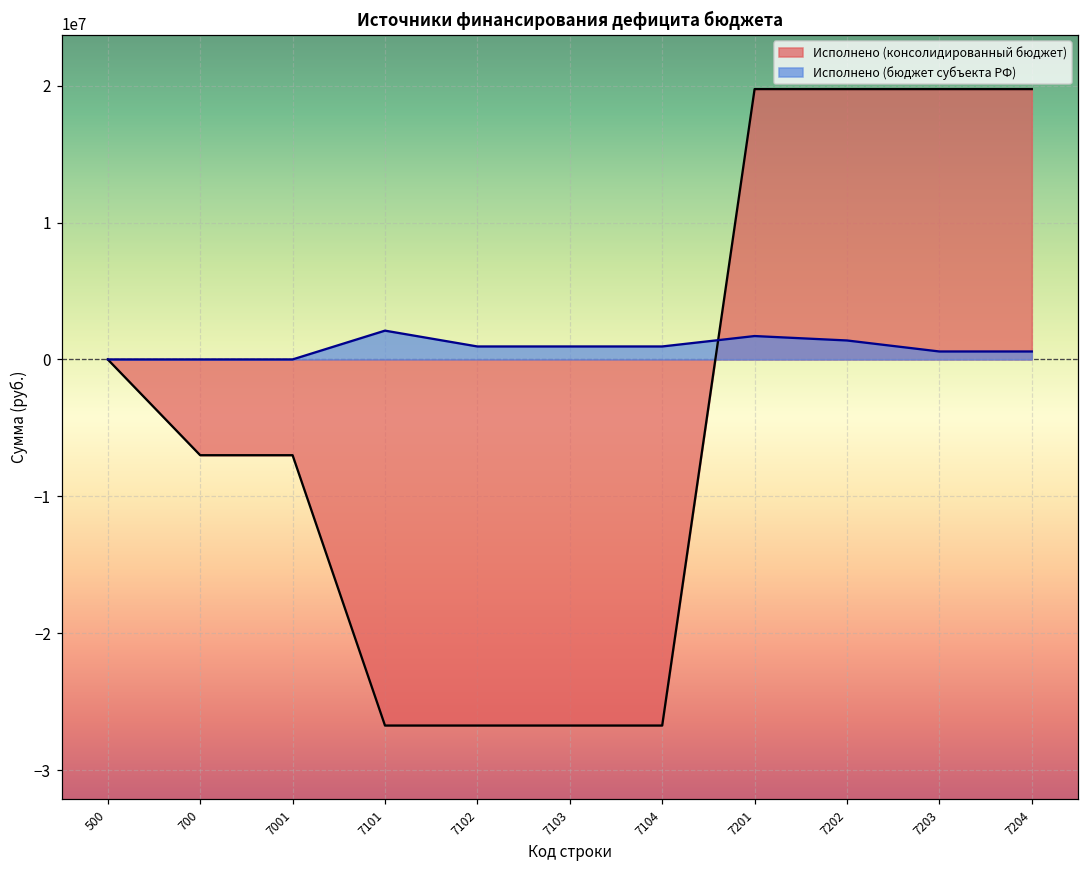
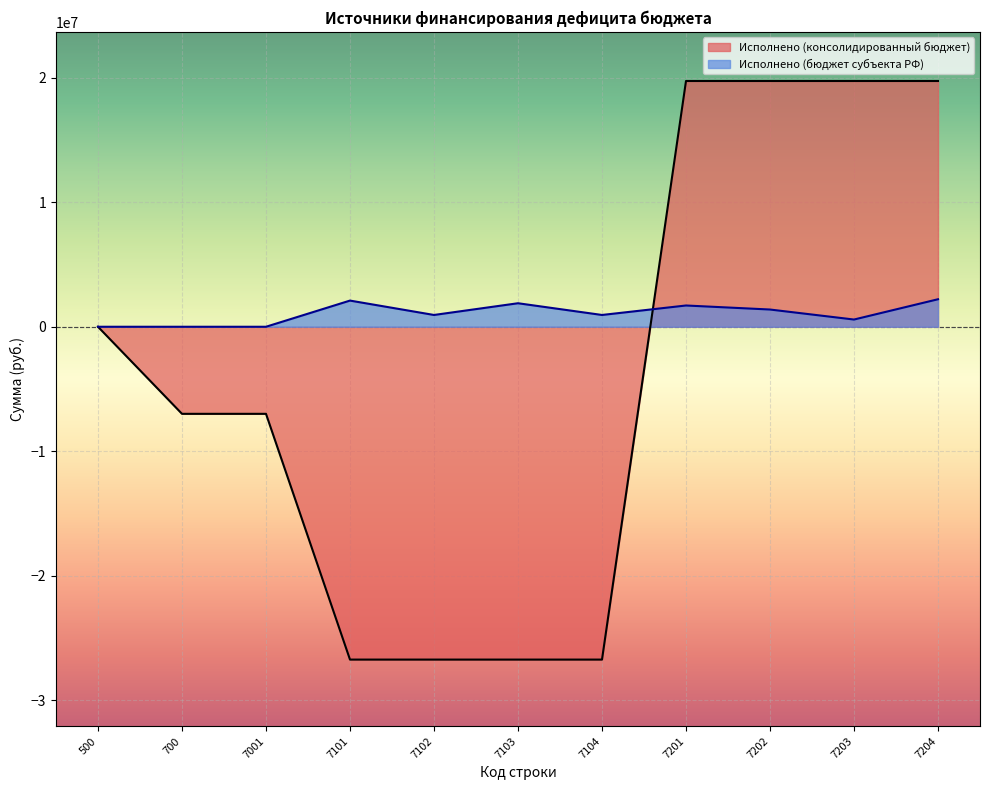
  {
    "Исполнено (бюджет субъекта РФ)": {
      "7101": 2100000,
      "7102": 900000,
-     "7103": 900000,
+     "7103": 1900000,
      "7104": 900000,
      "7201": 1700000,
      "7202": 1400000,
      "7203": 600000,
-     "7204": 600000
+     "7204": 2200000
    }
  }
